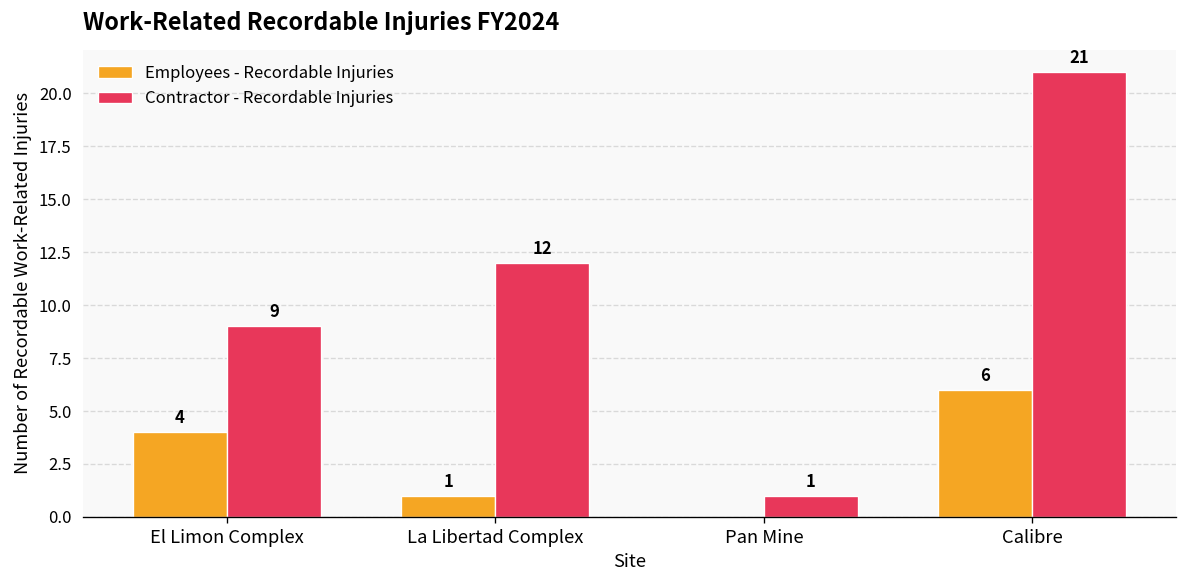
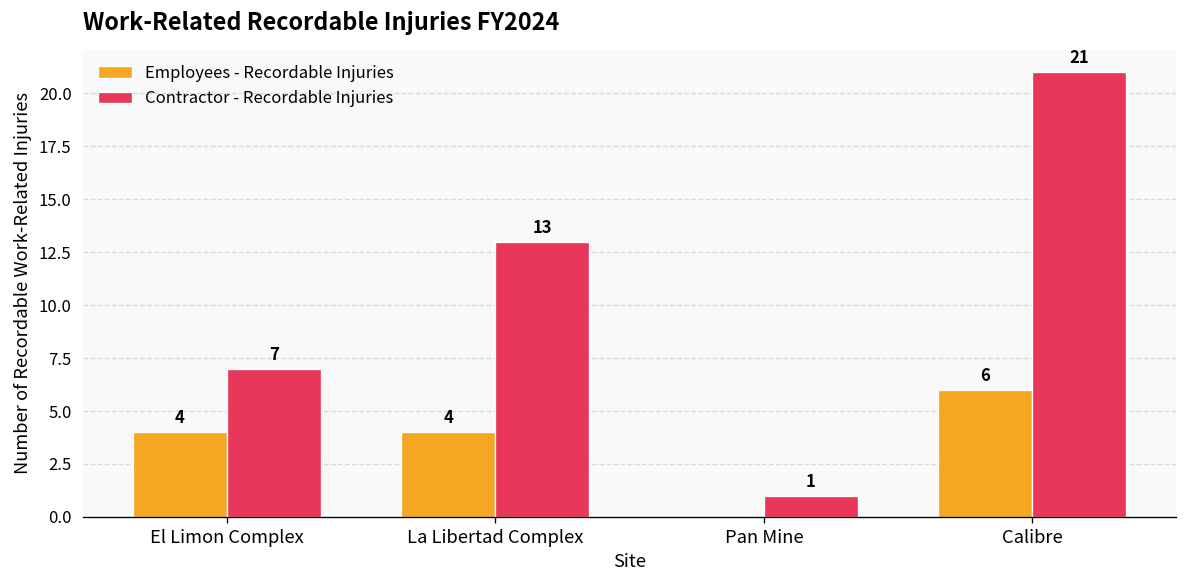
  {
    "Employees - Recordable Injuries": {
      "El Limon Complex": 4,
-     "La Libertad Complex": 1,
+     "La Libertad Complex": 4,
      "Calibre": 6
    },
    "Contractor - Recordable Injuries": {
-     "El Limon Complex": 9,
-     "La Libertad Complex": 12,
+     "El Limon Complex": 7,
+     "La Libertad Complex": 13,
      "Pan Mine": 1,
      "Calibre": 21
    }
  }
